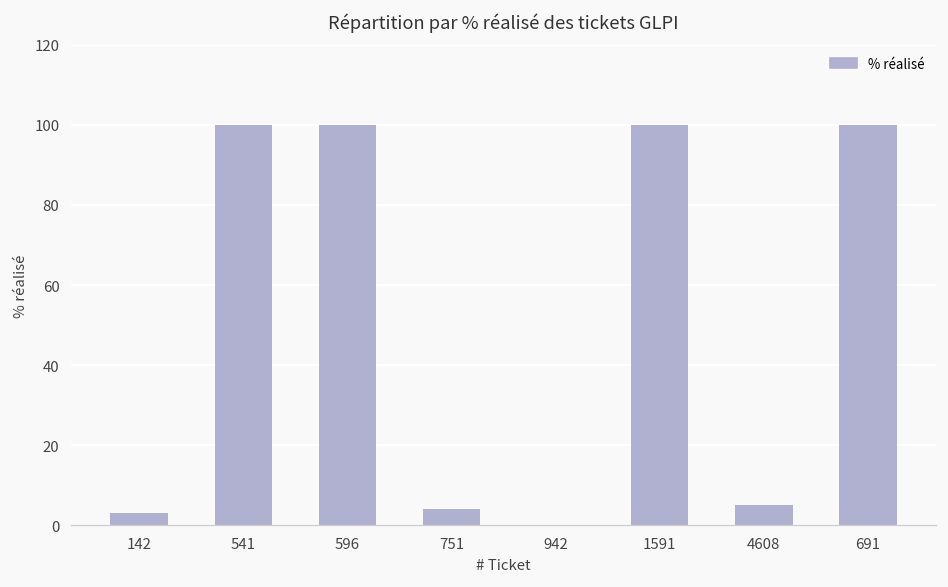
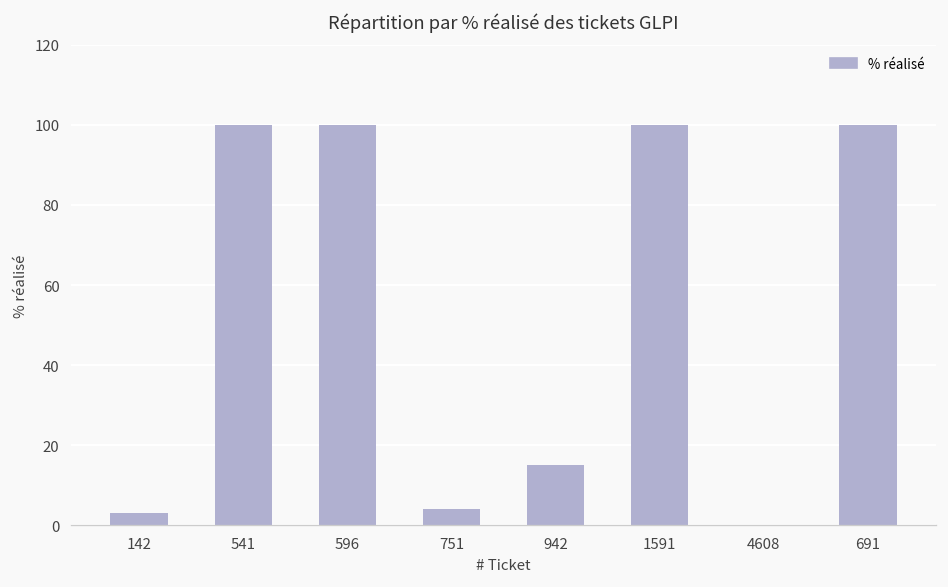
  {
    "142": 3,
    "541": 100,
    "596": 100,
    "751": 4,
-   "942": 0,
+   "942": 15,
    "1591": 100,
-   "4608": 5,
+   "4608": 0,
    "691": 100
  }
